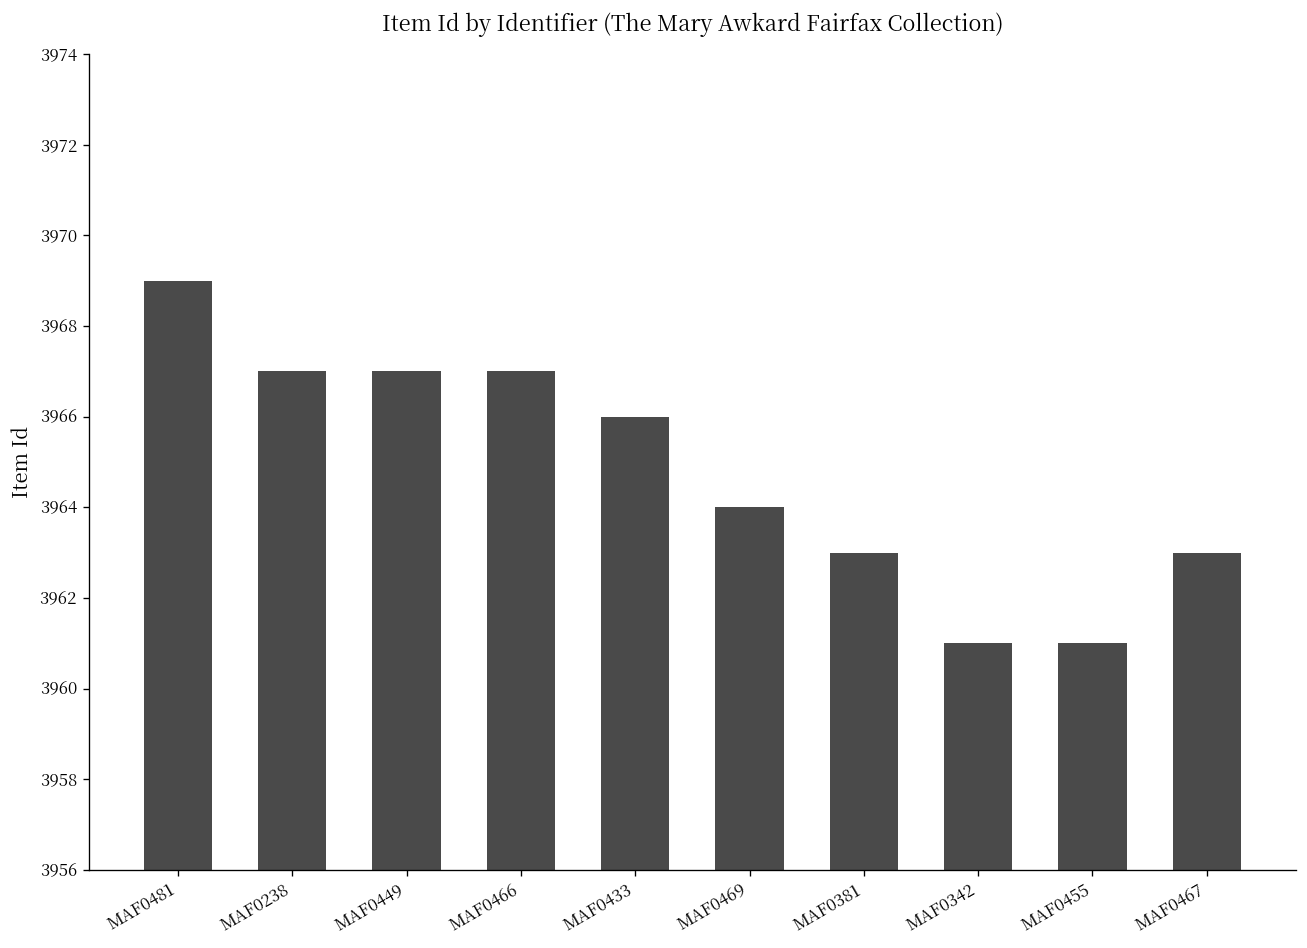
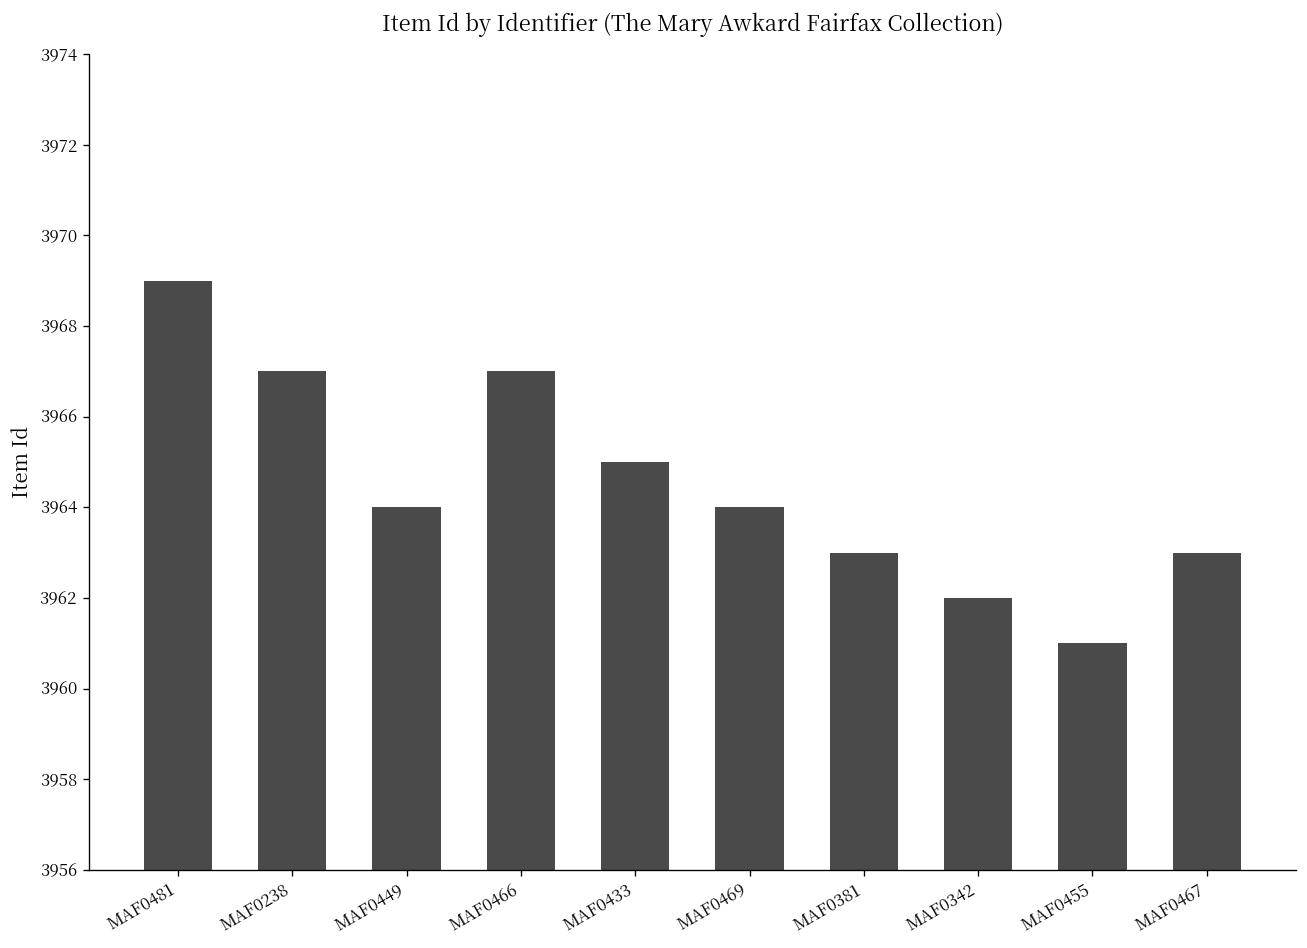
  {
    "MAF0481": 3969,
    "MAF0238": 3967,
-   "MAF0449": 3967,
+   "MAF0449": 3964,
    "MAF0466": 3967,
-   "MAF0433": 3966,
+   "MAF0433": 3965,
    "MAF0469": 3964,
    "MAF0381": 3963,
-   "MAF0342": 3961,
+   "MAF0342": 3962,
    "MAF0455": 3961,
    "MAF0467": 3963
  }
